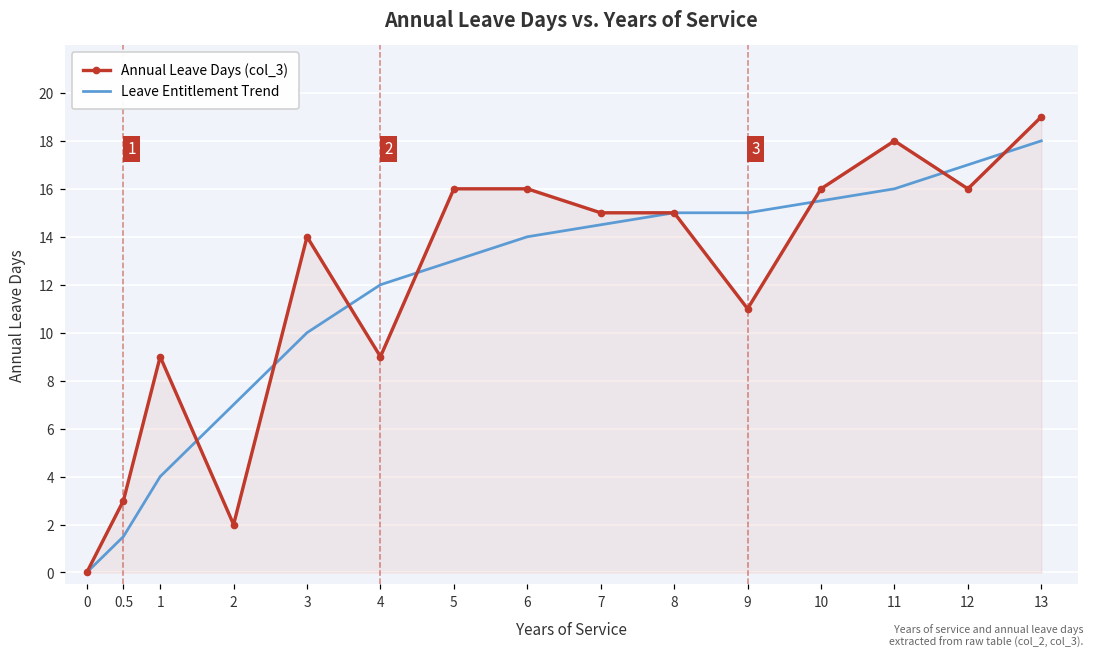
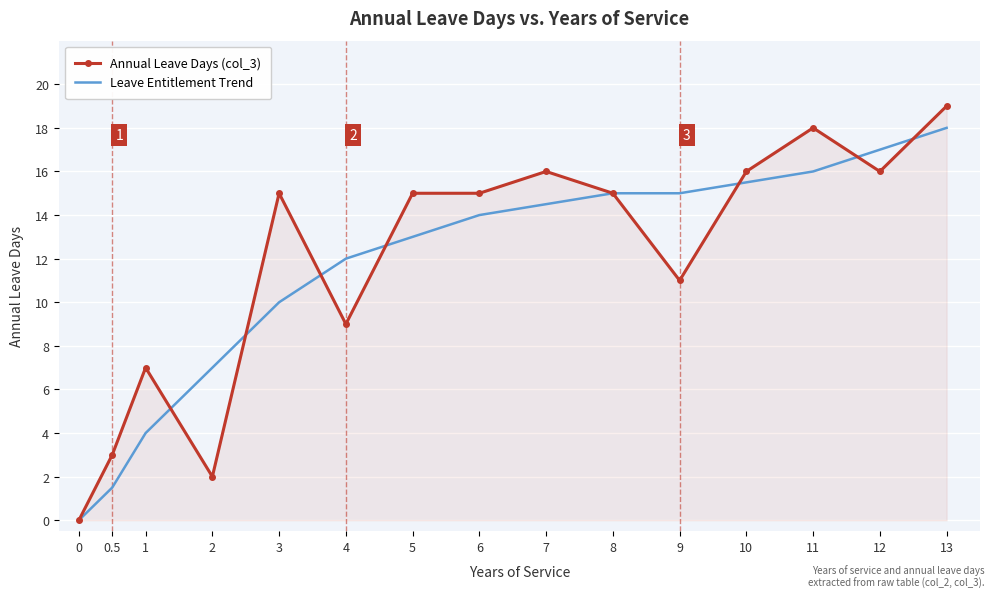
  {
    "Annual Leave Days (col_3)": {
      "0.5": 3,
-     "1": 9,
+     "1": 7,
      "2": 2,
-     "3": 14,
+     "3": 15,
      "4": 9,
-     "5": 16,
-     "6": 16,
-     "7": 15,
+     "5": 15,
+     "6": 15,
+     "7": 16,
      "9": 11,
      "10": 16,
      "11": 18,
      "12": 16,
      "13": 19
    },
    "Leave Entitlement Trend": {
      "0.5": 1.5,
      "1": 4,
      "2": 7,
      "3": 10,
      "4": 12,
      "5": 13,
      "6": 14,
      "7": 14.5,
      "9": 15,
      "10": 15.5,
      "11": 16,
      "12": 17,
      "13": 18
    }
  }
